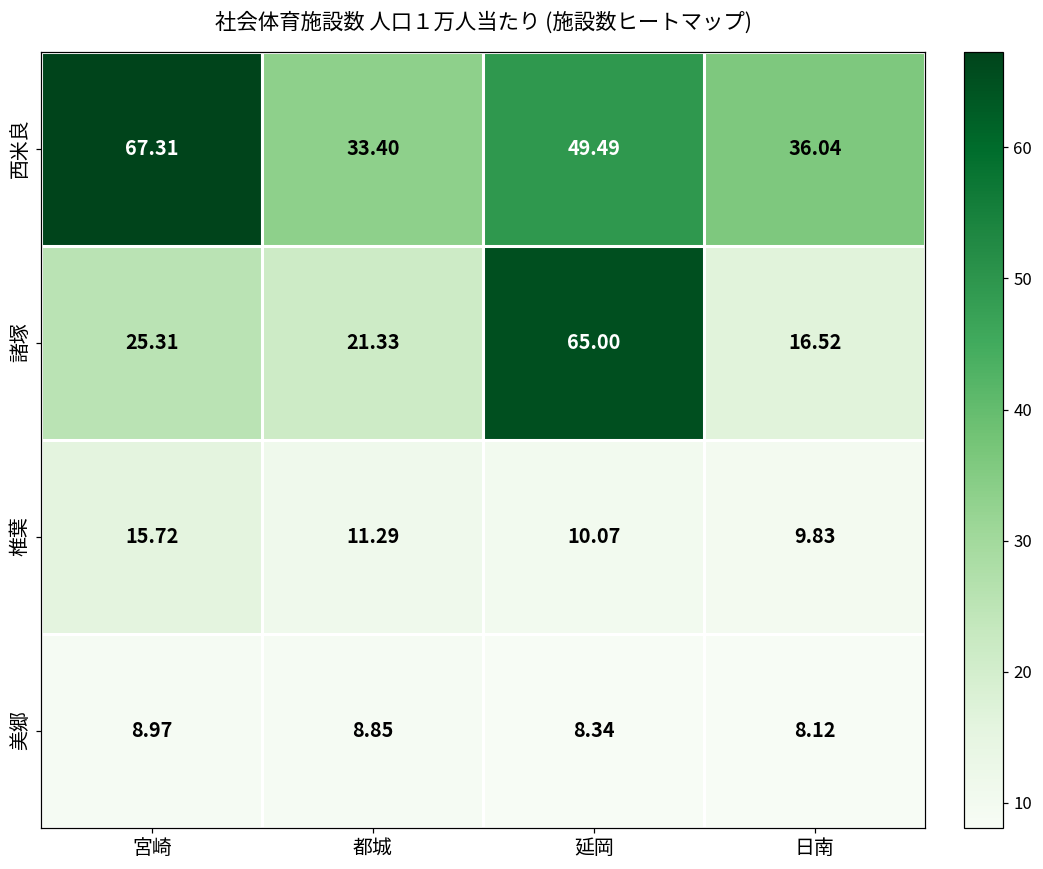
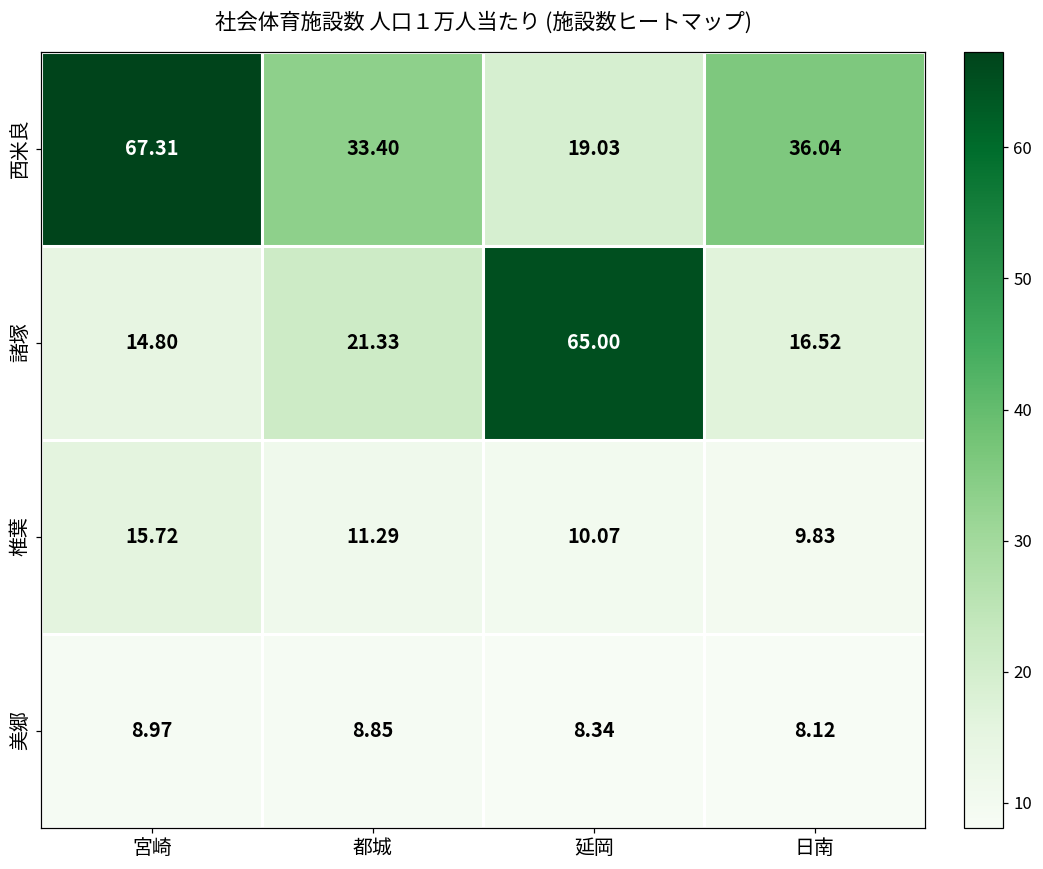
  {
    "西米良": {
      "宮崎": 67.31,
      "都城": 33.40,
-     "延岡": 49.49,
+     "延岡": 19.03,
      "日南": 36.04
    },
    "諸塚": {
-     "宮崎": 25.31,
+     "宮崎": 14.80,
      "都城": 21.33,
      "延岡": 65.00,
      "日南": 16.52
    },
    "椎葉": {
      "宮崎": 15.72,
      "都城": 11.29,
      "延岡": 10.07,
      "日南": 9.83
    },
    "美郷": {
      "宮崎": 8.97,
      "都城": 8.85,
      "延岡": 8.34,
      "日南": 8.12
    }
  }
